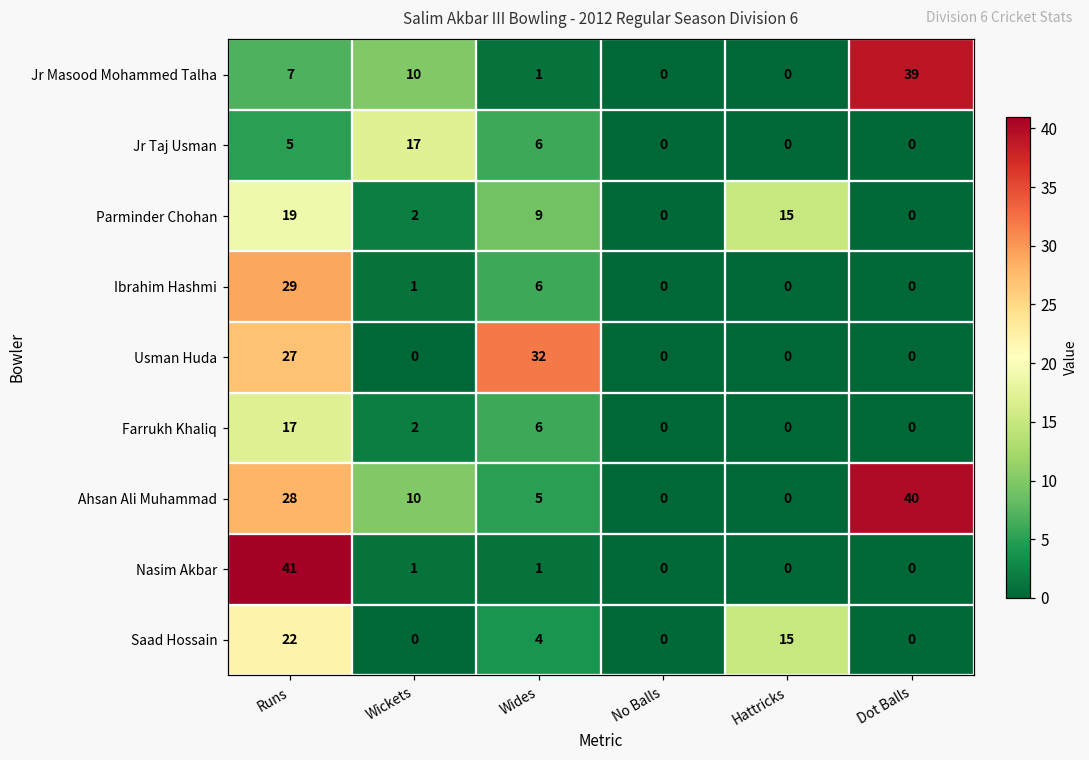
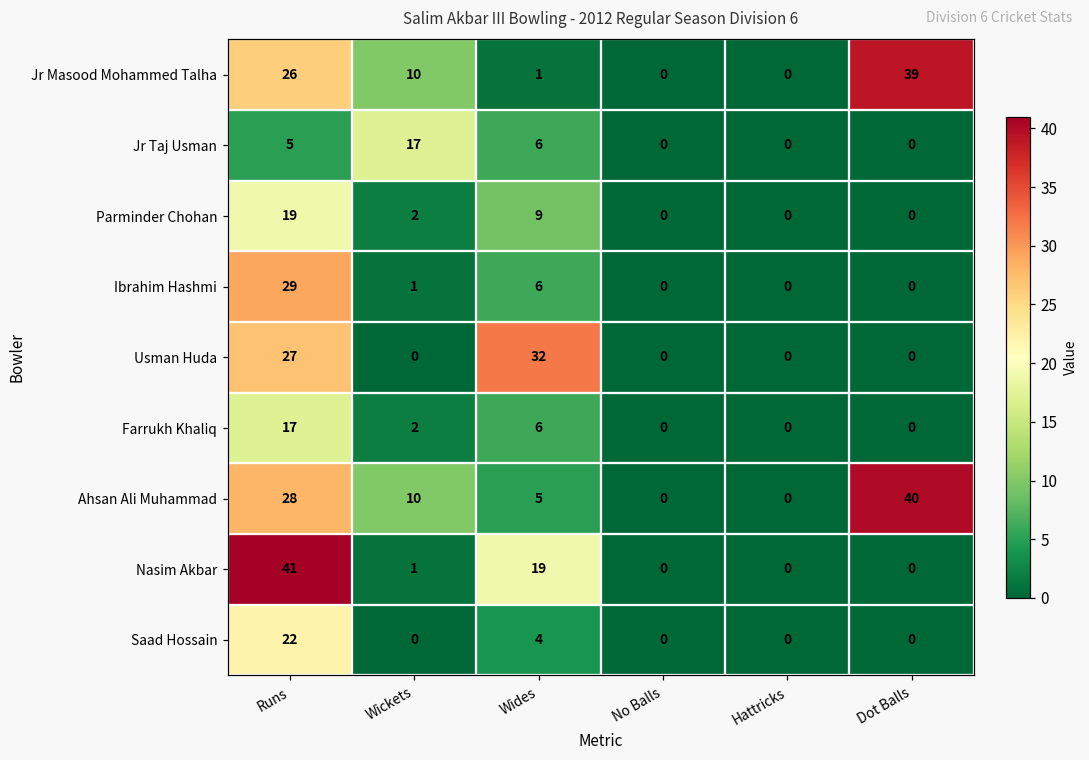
  {
    "Jr Masood Mohammed Talha": {
-     "Runs": 7,
+     "Runs": 26,
      "Wickets": 10,
      "Wides": 1,
      "No Balls": 0,
      "Hattricks": 0,
      "Dot Balls": 39
    },
    "Jr Taj Usman": {
      "Runs": 5,
      "Wickets": 17,
      "Wides": 6,
      "No Balls": 0,
      "Hattricks": 0,
      "Dot Balls": 0
    },
    "Parminder Chohan": {
      "Runs": 19,
      "Wickets": 2,
      "Wides": 9,
      "No Balls": 0,
-     "Hattricks": 15,
+     "Hattricks": 0,
      "Dot Balls": 0
    },
    "Ibrahim Hashmi": {
      "Runs": 29,
      "Wickets": 1,
      "Wides": 6,
      "No Balls": 0,
      "Hattricks": 0,
      "Dot Balls": 0
    },
    "Usman Huda": {
      "Runs": 27,
      "Wickets": 0,
      "Wides": 32,
      "No Balls": 0,
      "Hattricks": 0,
      "Dot Balls": 0
    },
    "Farrukh Khaliq": {
      "Runs": 17,
      "Wickets": 2,
      "Wides": 6,
      "No Balls": 0,
      "Hattricks": 0,
      "Dot Balls": 0
    },
    "Ahsan Ali Muhammad": {
      "Runs": 28,
      "Wickets": 10,
      "Wides": 5,
      "No Balls": 0,
      "Hattricks": 0,
      "Dot Balls": 40
    },
    "Nasim Akbar": {
      "Runs": 41,
      "Wickets": 1,
-     "Wides": 1,
+     "Wides": 19,
      "No Balls": 0,
      "Hattricks": 0,
      "Dot Balls": 0
    },
    "Saad Hossain": {
      "Runs": 22,
      "Wickets": 0,
      "Wides": 4,
      "No Balls": 0,
-     "Hattricks": 15,
+     "Hattricks": 0,
      "Dot Balls": 0
    }
  }
